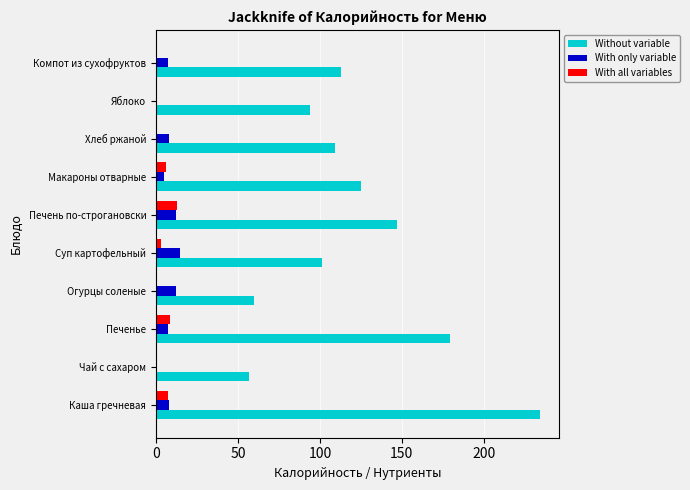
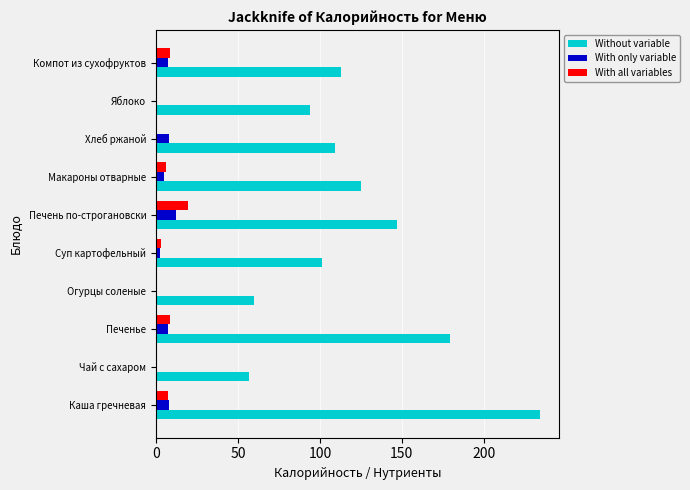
  {
    "Without variable": {
      "Компот из сухофруктов": 113,
      "Яблоко": 94,
      "Хлеб ржаной": 109,
      "Макароны отварные": 125,
      "Печень по-строгановски": 147,
      "Суп картофельный": 101,
      "Огурцы соленые": 60,
      "Печенье": 179,
      "Чай с сахаром": 57,
      "Каша гречневая": 234
    },
    "With only variable": {
      "Компот из сухофруктов": 7,
      "Хлеб ржаной": 8,
      "Макароны отварные": 5,
      "Печень по-строгановски": 12,
-     "Суп картофельный": 14,
-     "Огурцы соленые": 12,
+     "Суп картофельный": 3,
+     "Огурцы соленые": 0,
      "Печенье": 7,
      "Чай с сахаром": 0,
      "Каша гречневая": 8
    },
    "With all variables": {
-     "Компот из сухофруктов": 0,
+     "Компот из сухофруктов": 9,
      "Макароны отварные": 6,
-     "Печень по-строгановски": 13,
+     "Печень по-строгановски": 19,
      "Суп картофельный": 3,
      "Печенье": 9,
      "Чай с сахаром": 0,
      "Каша гречневая": 7
    }
  }
